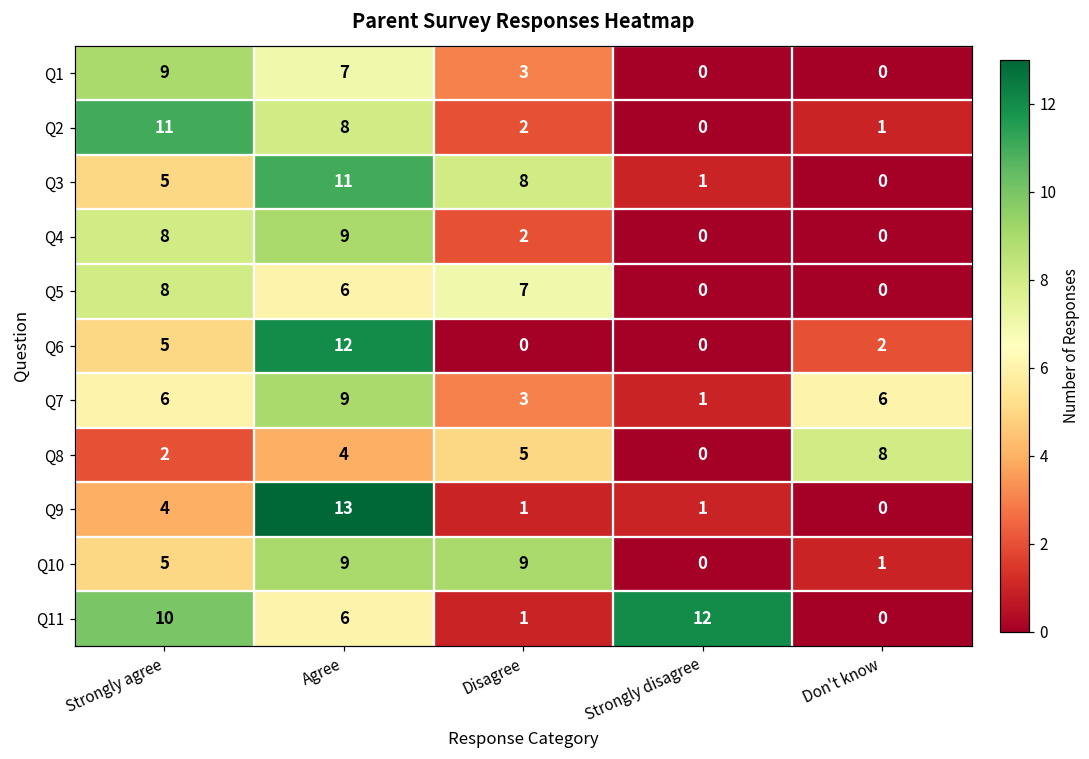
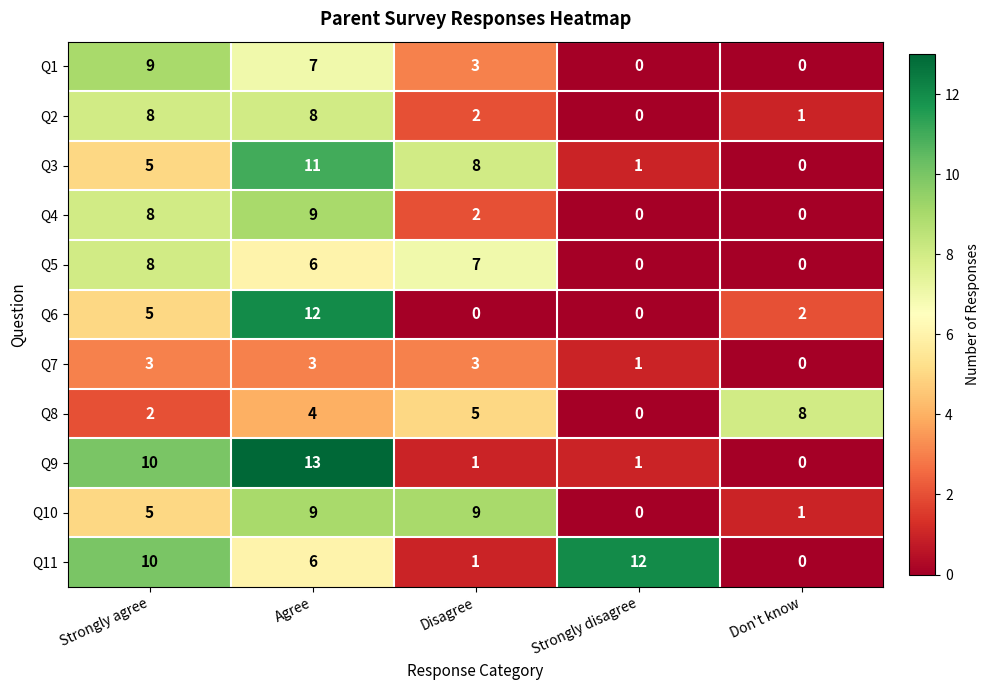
  {
    "Q1": {
      "Strongly agree": 9,
      "Agree": 7,
      "Disagree": 3,
      "Strongly disagree": 0,
      "Don't know": 0
    },
    "Q2": {
-     "Strongly agree": 11,
+     "Strongly agree": 8,
      "Agree": 8,
      "Disagree": 2,
      "Strongly disagree": 0,
      "Don't know": 1
    },
    "Q3": {
      "Strongly agree": 5,
      "Agree": 11,
      "Disagree": 8,
      "Strongly disagree": 1,
      "Don't know": 0
    },
    "Q4": {
      "Strongly agree": 8,
      "Agree": 9,
      "Disagree": 2,
      "Strongly disagree": 0,
      "Don't know": 0
    },
    "Q5": {
      "Strongly agree": 8,
      "Agree": 6,
      "Disagree": 7,
      "Strongly disagree": 0,
      "Don't know": 0
    },
    "Q6": {
      "Strongly agree": 5,
      "Agree": 12,
      "Disagree": 0,
      "Strongly disagree": 0,
      "Don't know": 2
    },
    "Q7": {
-     "Strongly agree": 6,
-     "Agree": 9,
+     "Strongly agree": 3,
+     "Agree": 3,
      "Disagree": 3,
      "Strongly disagree": 1,
-     "Don't know": 6
+     "Don't know": 0
    },
    "Q8": {
      "Strongly agree": 2,
      "Agree": 4,
      "Disagree": 5,
      "Strongly disagree": 0,
      "Don't know": 8
    },
    "Q9": {
-     "Strongly agree": 4,
+     "Strongly agree": 10,
      "Agree": 13,
      "Disagree": 1,
      "Strongly disagree": 1,
      "Don't know": 0
    },
    "Q10": {
      "Strongly agree": 5,
      "Agree": 9,
      "Disagree": 9,
      "Strongly disagree": 0,
      "Don't know": 1
    },
    "Q11": {
      "Strongly agree": 10,
      "Agree": 6,
      "Disagree": 1,
      "Strongly disagree": 12,
      "Don't know": 0
    }
  }
